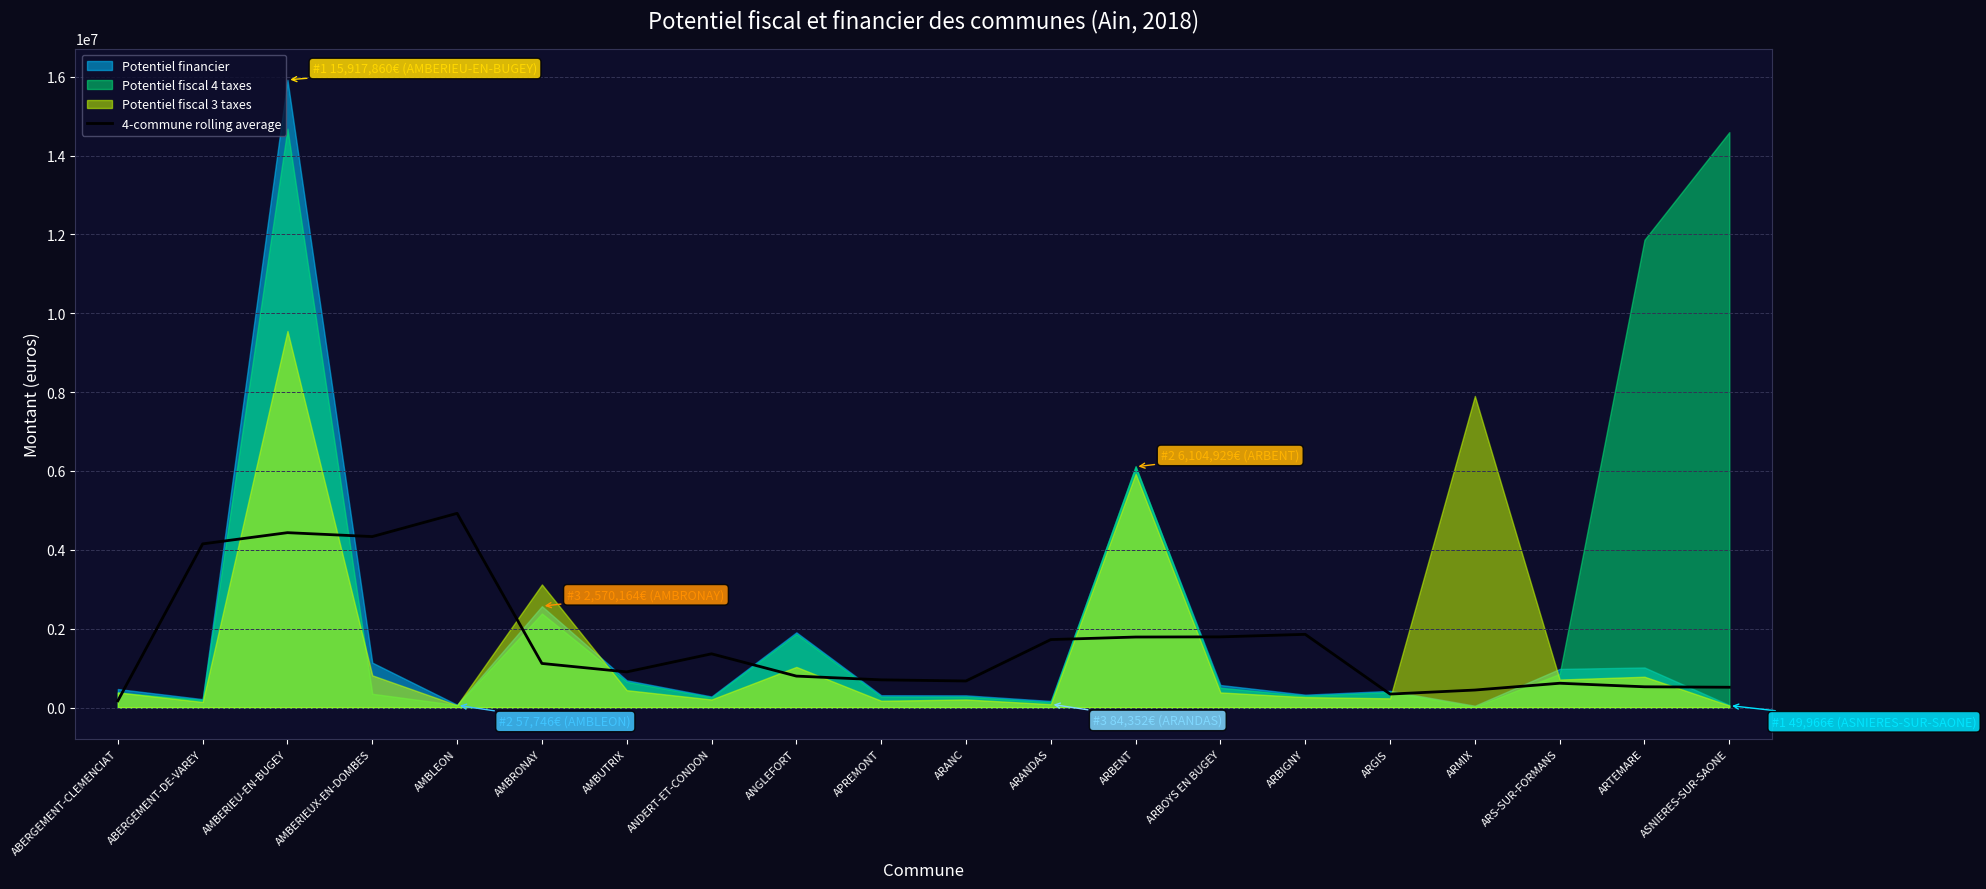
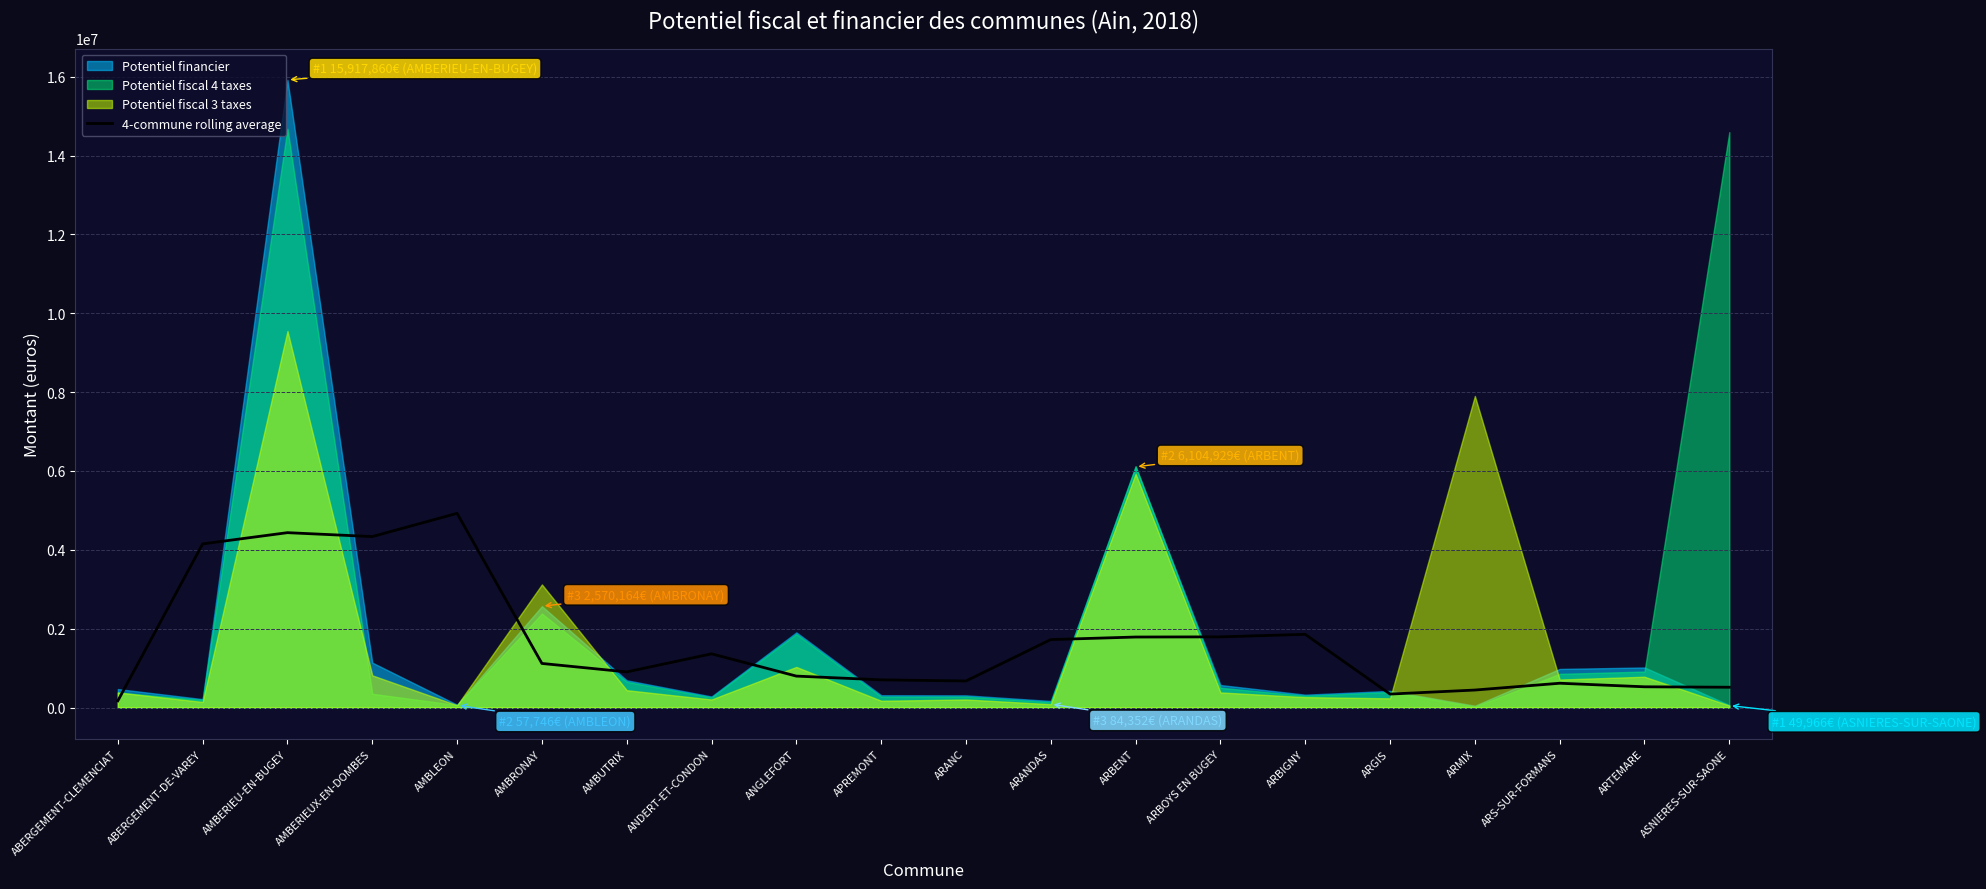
  {
    "4-commune rolling average": {
      "ABERGEMENT-CLEMENCIAT": 200000,
      "ABERGEMENT-DE-VAREY": 4100000,
      "AMBERIEU-EN-BUGEY": 4400000,
      "AMBERIEUX-EN-DOMBES": 4300000,
      "AMBLEON": 4900000,
      "AMBRONAY": 1100000,
      "AMBUTRIX": 900000,
      "ANDERT-ET-CONDON": 1400000,
      "ANGLEFORT": 800000,
      "APREMONT": 700000,
      "ARANC": 700000,
      "ARANDAS": 1700000,
      "ARBENT": 1800000,
      "ARBOYS EN BUGEY": 1800000,
      "ARBIGNY": 1900000,
      "ARMIX": 400000,
      "ARS-SUR-FORMANS": 600000,
      "ARTEMARE": 500000,
      "ASNIERES-SUR-SAONE": 500000
    },
    "Potentiel financier": {
      "ABERGEMENT-CLEMENCIAT": 500000,
      "AMBERIEU-EN-BUGEY": 15900000,
      "AMBERIEUX-EN-DOMBES": 1100000,
      "AMBRONAY": 2600000,
      "ARBOYS EN BUGEY": 600000,
      "ARS-SUR-FORMANS": 1000000,
      "ARTEMARE": 1000000
    },
    "Potentiel fiscal 4 taxes": {
      "AMBERIEU-EN-BUGEY": 14700000,
      "AMBERIEUX-EN-DOMBES": 300000,
      "AMBRONAY": 2400000,
      "ARBOYS EN BUGEY": 500000,
      "ARS-SUR-FORMANS": 900000,
-     "ARTEMARE": 11900000,
+     "ARTEMARE": 900000,
      "ASNIERES-SUR-SAONE": 14600000
    },
    "Potentiel fiscal 3 taxes": {
      "AMBERIEU-EN-BUGEY": 9500000,
      "AMBERIEUX-EN-DOMBES": 800000,
      "AMBRONAY": 3100000,
      "AMBUTRIX": 400000,
      "ANGLEFORT": 1000000,
      "APREMONT": 200000,
      "ARANC": 200000,
      "ARBENT": 5900000,
      "ARBOYS EN BUGEY": 400000,
      "ARGIS": 200000,
      "ARMIX": 7900000,
      "ARS-SUR-FORMANS": 700000,
      "ARTEMARE": 800000
    }
  }
